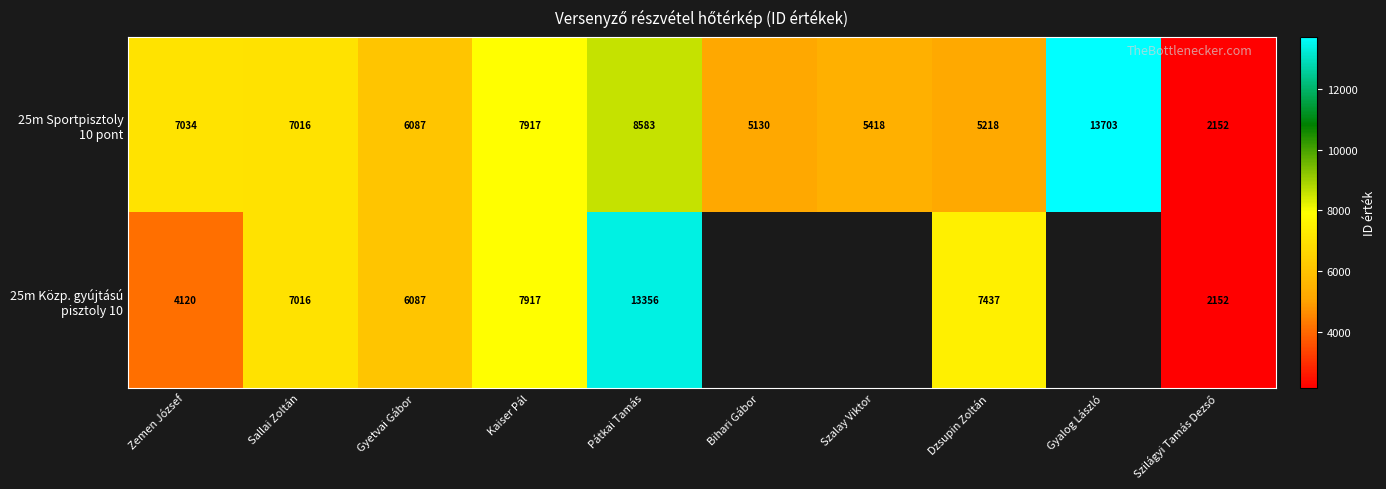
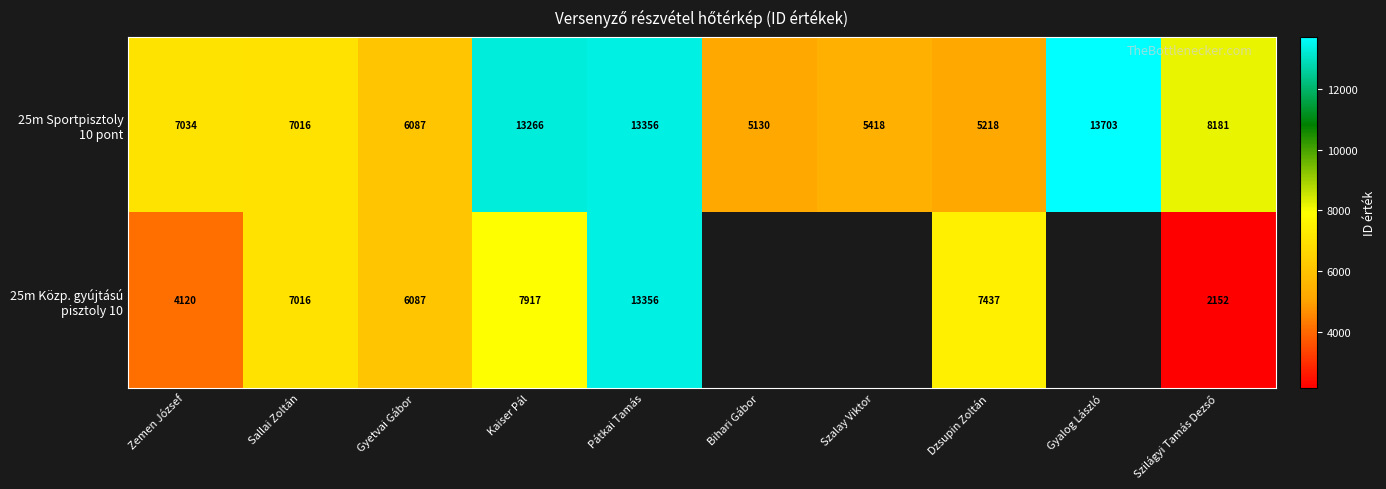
  {
    "25m Sportpisztoly 10 pont": {
      "Zemen József": 7034,
      "Sallai Zoltán": 7016,
      "Gyetvai Gábor": 6087,
-     "Kaiser Pál": 7917,
-     "Pátkai Tamás": 8583,
+     "Kaiser Pál": 13266,
+     "Pátkai Tamás": 13356,
      "Bihari Gábor": 5130,
      "Szalay Viktor": 5418,
      "Dzsupin Zoltán": 5218,
      "Gyalog László": 13703,
-     "Szilágyi Tamás Dezső": 2152
+     "Szilágyi Tamás Dezső": 8181
    },
    "25m Közp. gyújtású pisztoly 10": {
      "Zemen József": 4120,
      "Sallai Zoltán": 7016,
      "Gyetvai Gábor": 6087,
      "Kaiser Pál": 7917,
      "Pátkai Tamás": 13356,
      "Dzsupin Zoltán": 7437,
      "Szilágyi Tamás Dezső": 2152
    }
  }
